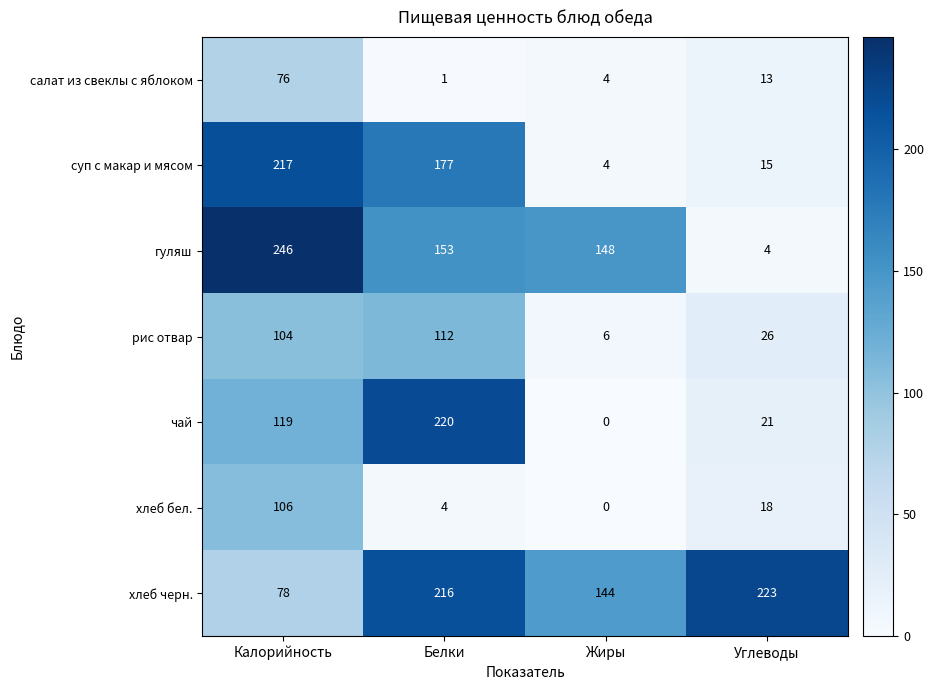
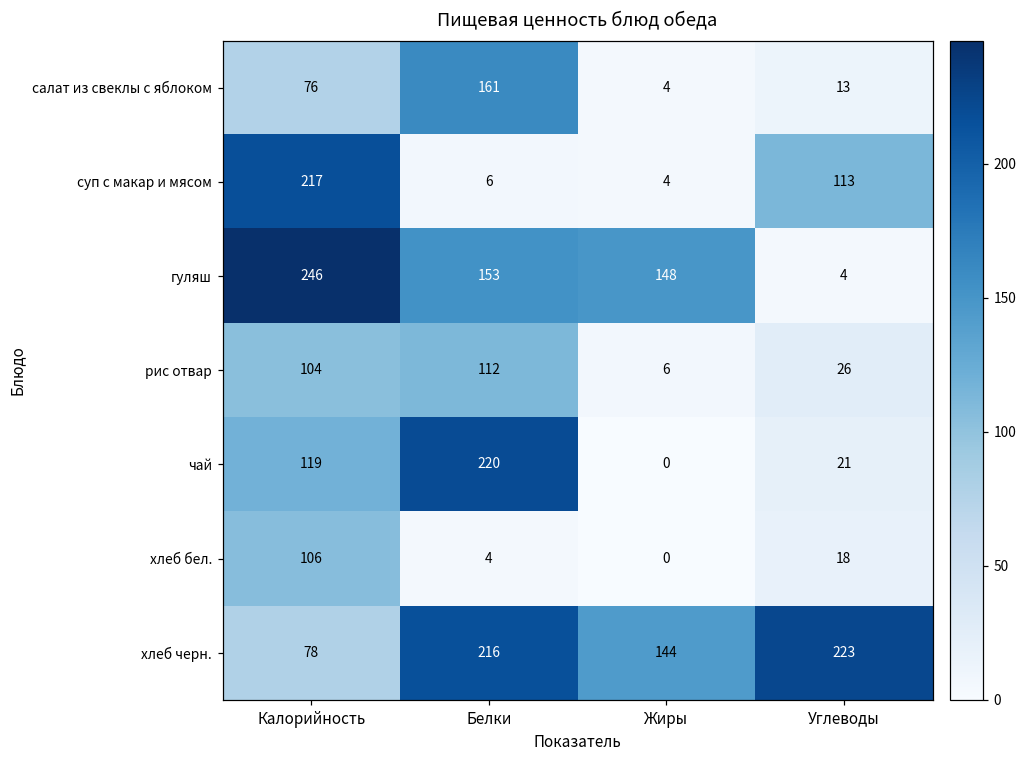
  {
    "салат из свеклы с яблоком": {
      "Калорийность": 76,
-     "Белки": 1,
+     "Белки": 161,
      "Жиры": 4,
      "Углеводы": 13
    },
    "суп с макар и мясом": {
      "Калорийность": 217,
-     "Белки": 177,
+     "Белки": 6,
      "Жиры": 4,
-     "Углеводы": 15
+     "Углеводы": 113
    },
    "гуляш": {
      "Калорийность": 246,
      "Белки": 153,
      "Жиры": 148,
      "Углеводы": 4
    },
    "рис отвар": {
      "Калорийность": 104,
      "Белки": 112,
      "Жиры": 6,
      "Углеводы": 26
    },
    "чай": {
      "Калорийность": 119,
      "Белки": 220,
      "Жиры": 0,
      "Углеводы": 21
    },
    "хлеб бел.": {
      "Калорийность": 106,
      "Белки": 4,
      "Жиры": 0,
      "Углеводы": 18
    },
    "хлеб черн.": {
      "Калорийность": 78,
      "Белки": 216,
      "Жиры": 144,
      "Углеводы": 223
    }
  }
